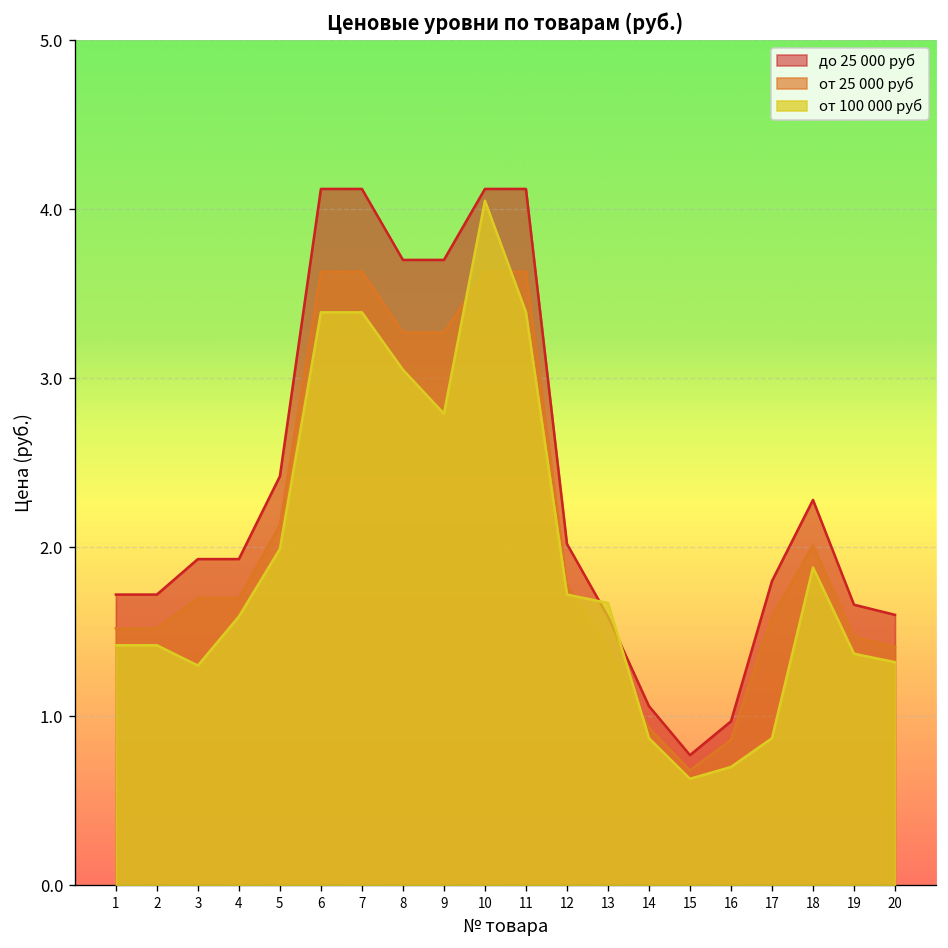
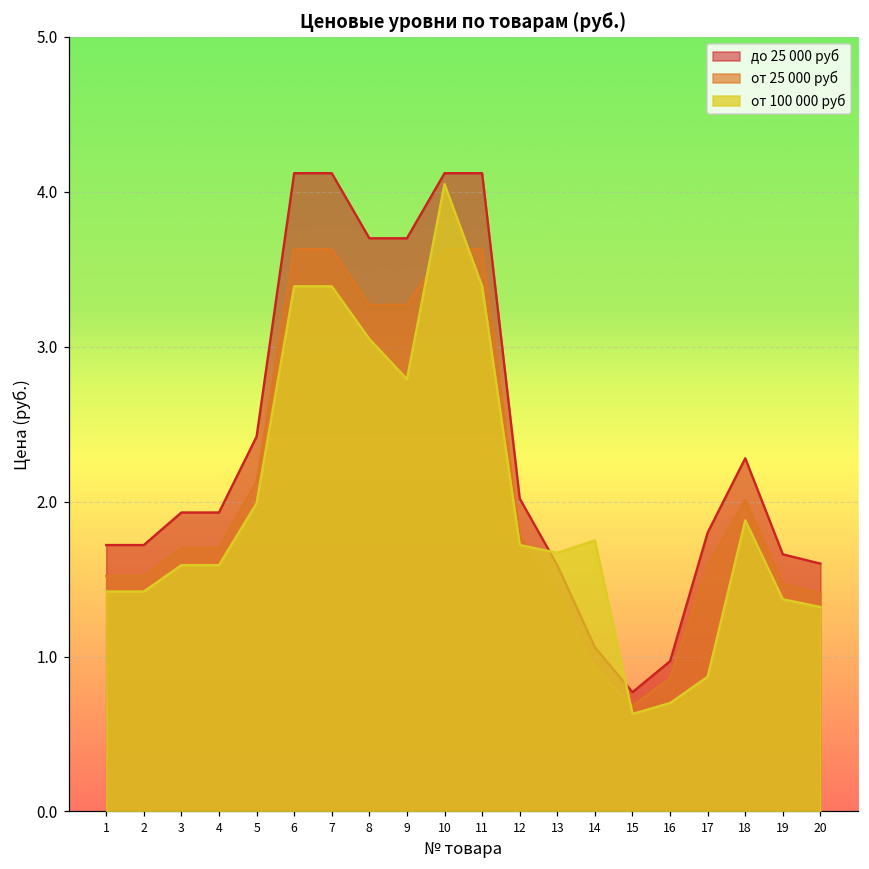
  {
    "от 100 000 руб": {
      "1": 1.42,
      "2": 1.42,
-     "3": 1.30,
+     "3": 1.59,
      "4": 1.59,
      "5": 1.99,
      "6": 3.39,
      "7": 3.39,
      "8": 3.05,
      "9": 2.79,
      "10": 4.05,
      "11": 3.39,
      "12": 1.72,
      "13": 1.67,
-     "14": 0.87,
+     "14": 1.75,
      "15": 0.63,
      "16": 0.70,
      "17": 0.87,
      "18": 1.88,
      "19": 1.37,
      "20": 1.32
    }
  }
